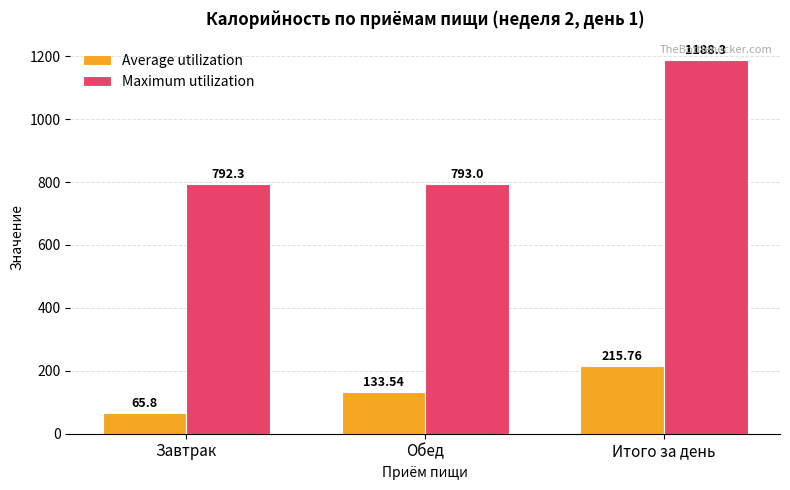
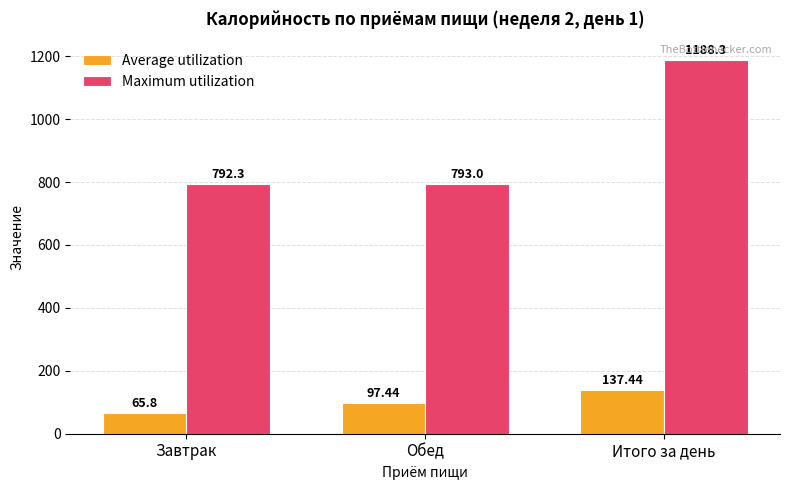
  {
    "Average utilization": {
      "Завтрак": 65.8,
-     "Обед": 133.54,
-     "Итого за день": 215.76
+     "Обед": 97.44,
+     "Итого за день": 137.44
    },
    "Maximum utilization": {
      "Завтрак": 792.3,
      "Обед": 793.0
    }
  }
